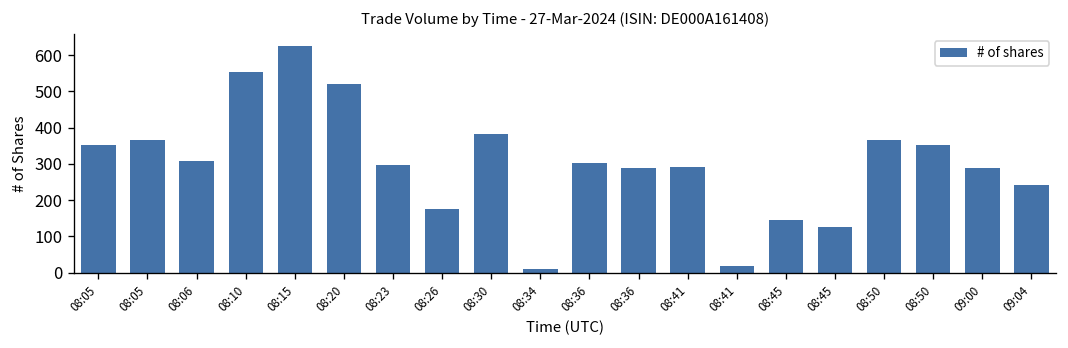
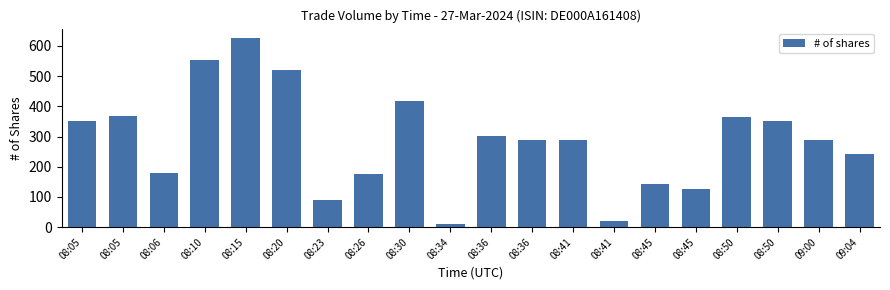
  {
-   "08:06": 310,
+   "08:06": 180,
    "08:10": 550,
    "08:15": 630,
    "08:20": 520,
-   "08:23": 300,
+   "08:23": 90,
    "08:26": 180,
-   "08:30": 380,
+   "08:30": 420,
    "08:34": 10,
    "09:00": 290,
    "09:04": 240
  }
